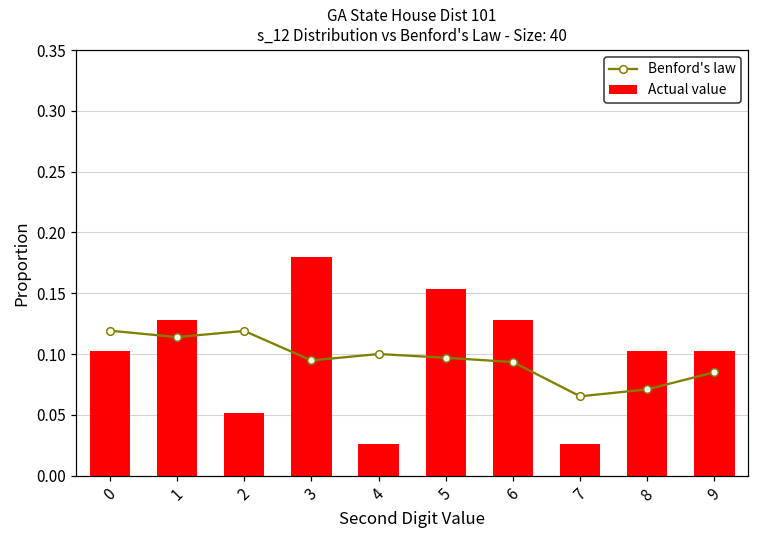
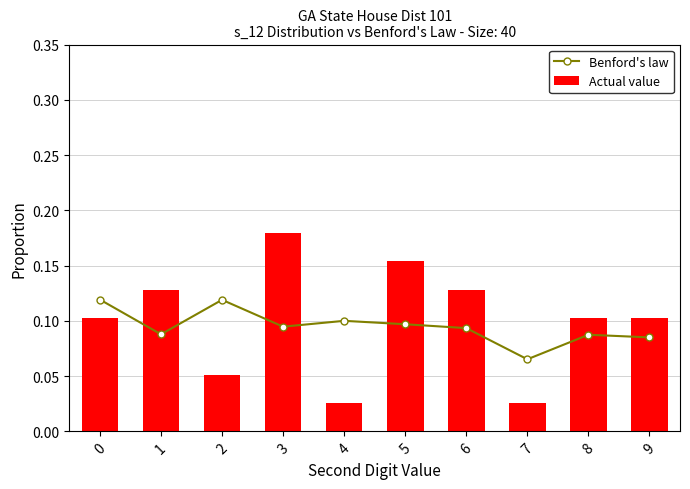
  {
    "Benford's law": {
      "0": 0.119,
-     "1": 0.114,
+     "1": 0.088,
      "2": 0.119,
      "3": 0.095,
      "4": 0.100,
      "5": 0.097,
      "6": 0.093,
      "7": 0.065,
-     "8": 0.071,
+     "8": 0.087,
      "9": 0.085
    },
    "Actual value": {
      "0": 0.103,
      "1": 0.128,
      "2": 0.051,
      "3": 0.179,
      "4": 0.026,
      "5": 0.154,
      "6": 0.128,
      "7": 0.026,
      "8": 0.103,
      "9": 0.103
    }
  }
